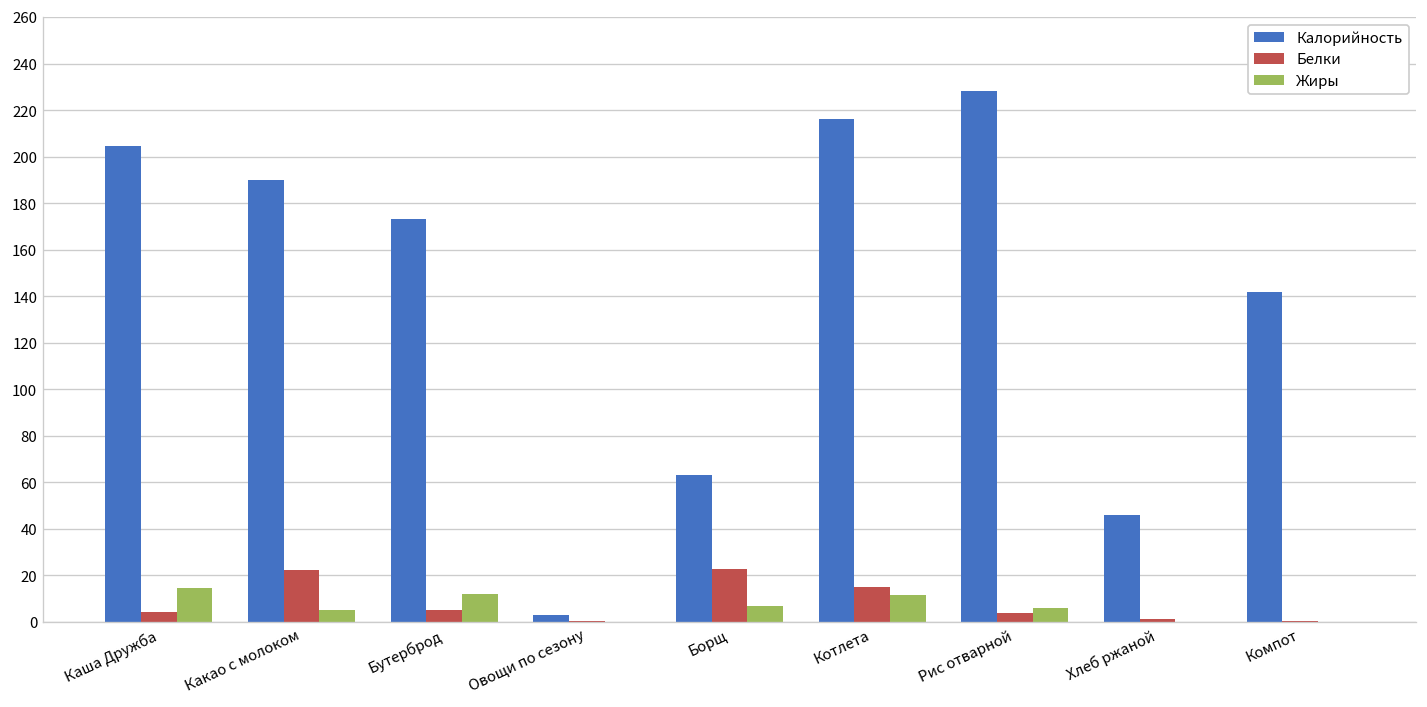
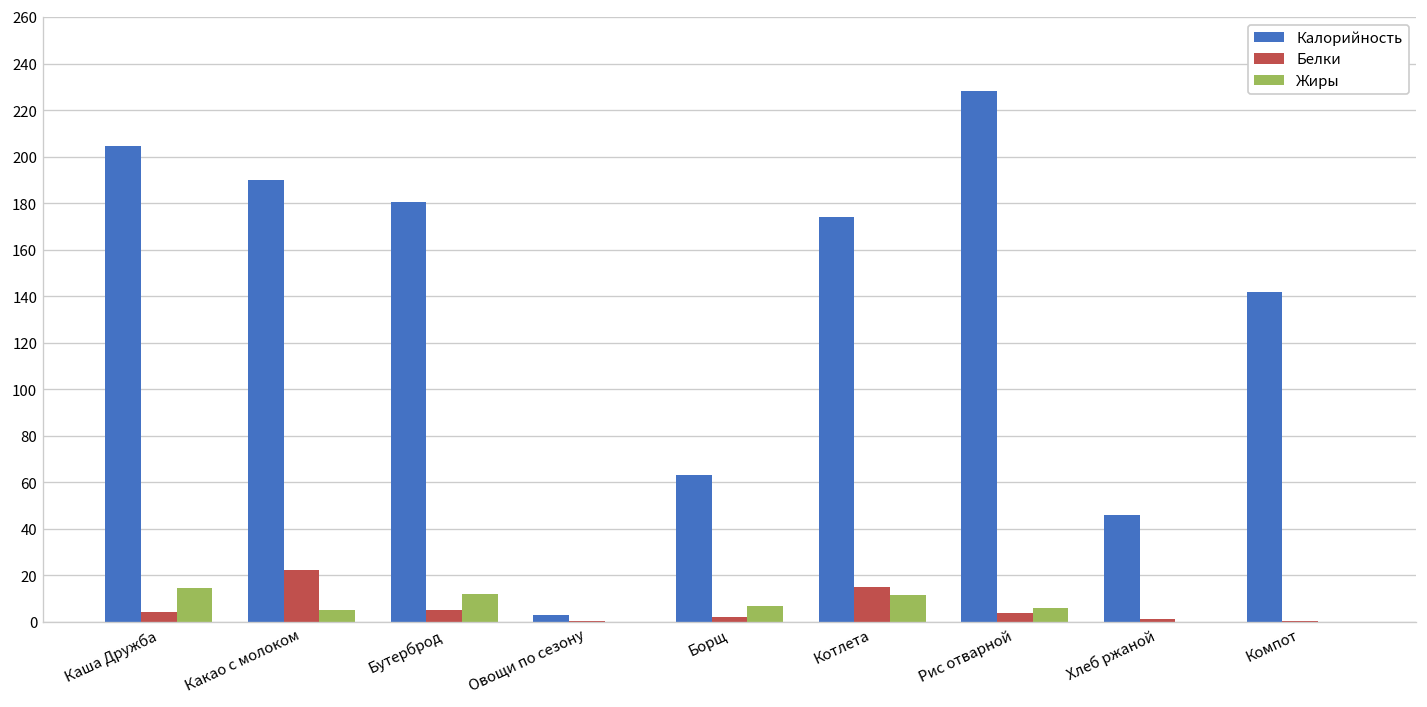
  {
    "Калорийность": {
      "Каша Дружба": 205,
      "Какао с молоком": 190,
-     "Бутерброд": 173,
+     "Бутерброд": 181,
      "Овощи по сезону": 3,
      "Борщ": 63,
-     "Котлета": 216,
+     "Котлета": 174,
      "Рис отварной": 228,
      "Хлеб ржаной": 46,
      "Компот": 142
    },
    "Белки": {
      "Каша Дружба": 4,
      "Какао с молоком": 22,
      "Бутерброд": 5,
-     "Борщ": 23,
+     "Борщ": 2,
      "Котлета": 15,
      "Рис отварной": 4,
      "Хлеб ржаной": 1
    },
    "Жиры": {
      "Каша Дружба": 15,
      "Какао с молоком": 5,
      "Бутерброд": 12,
      "Борщ": 7,
      "Котлета": 11,
      "Рис отварной": 6,
      "Компот": 0
    }
  }
